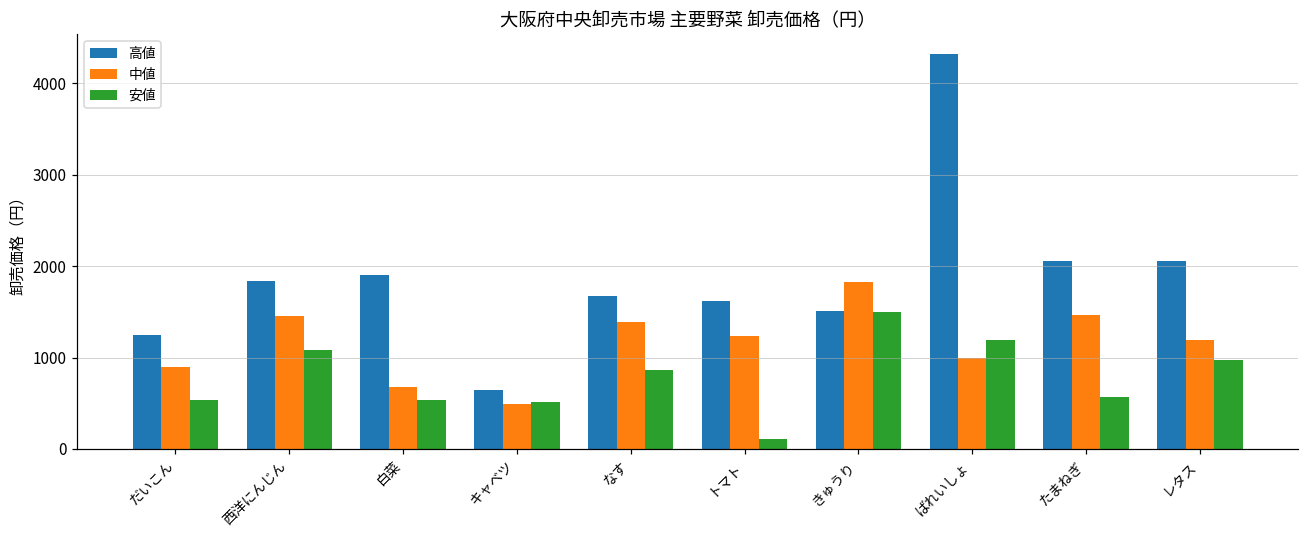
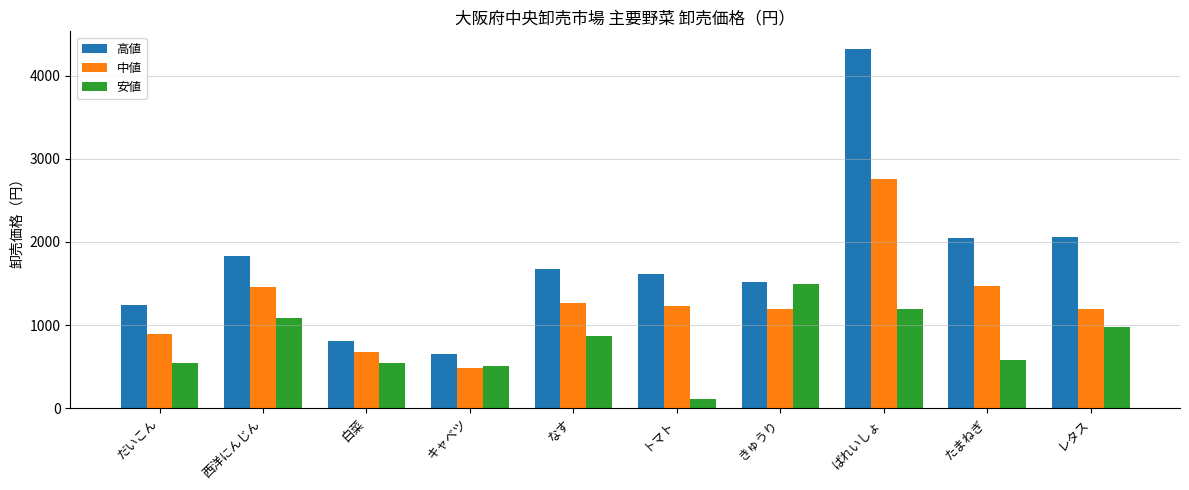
  {
    "高値": {
      "だいこん": 1200,
      "西洋にんじん": 1800,
-     "白菜": 1900,
+     "白菜": 800,
      "キャベツ": 600,
      "なす": 1700,
      "トマト": 1600,
      "きゅうり": 1500,
      "ばれいしょ": 4300,
      "たまねぎ": 2100,
      "レタス": 2100
    },
    "中値": {
      "だいこん": 900,
      "西洋にんじん": 1500,
      "白菜": 700,
      "キャベツ": 500,
-     "なす": 1400,
+     "なす": 1300,
      "トマト": 1200,
-     "きゅうり": 1800,
-     "ばれいしょ": 1000,
+     "きゅうり": 1200,
+     "ばれいしょ": 2800,
      "たまねぎ": 1500,
      "レタス": 1200
    },
    "安値": {
      "だいこん": 500,
      "西洋にんじん": 1100,
      "白菜": 500,
      "キャベツ": 500,
      "なす": 900,
      "トマト": 100,
      "きゅうり": 1500,
      "ばれいしょ": 1200,
      "たまねぎ": 600,
      "レタス": 1000
    }
  }
